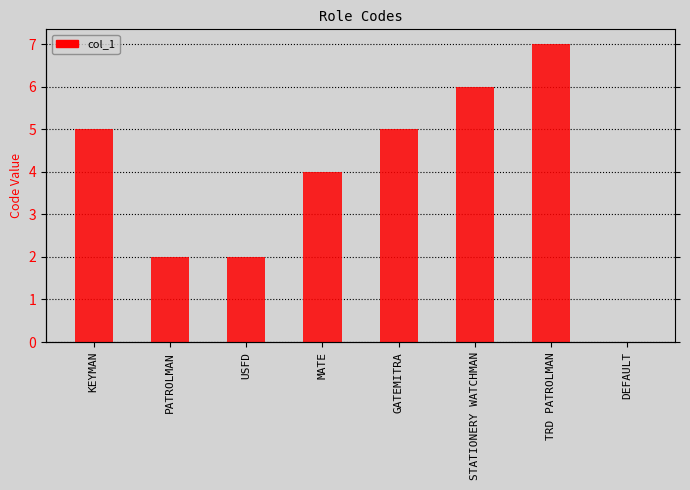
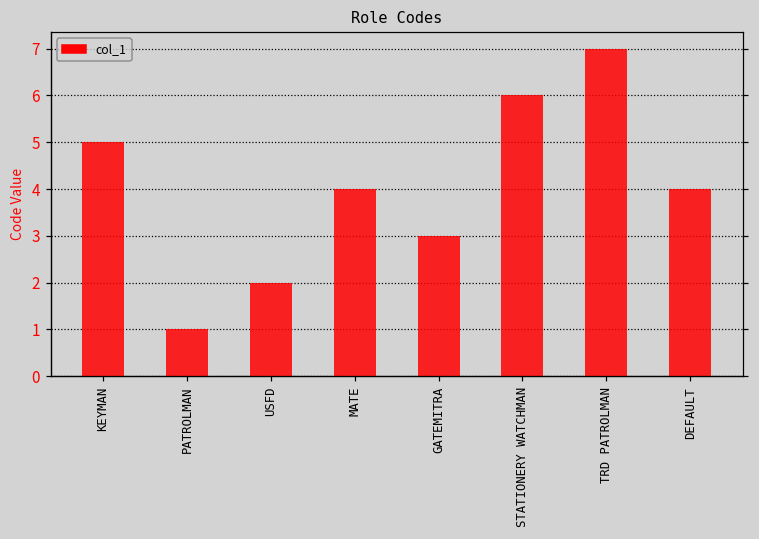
  {
    "KEYMAN": 5,
-   "PATROLMAN": 2,
+   "PATROLMAN": 1,
    "USFD": 2,
    "MATE": 4,
-   "GATEMITRA": 5,
+   "GATEMITRA": 3,
    "STATIONERY WATCHMAN": 6,
    "TRD PATROLMAN": 7,
-   "DEFAULT": 0
+   "DEFAULT": 4
  }
